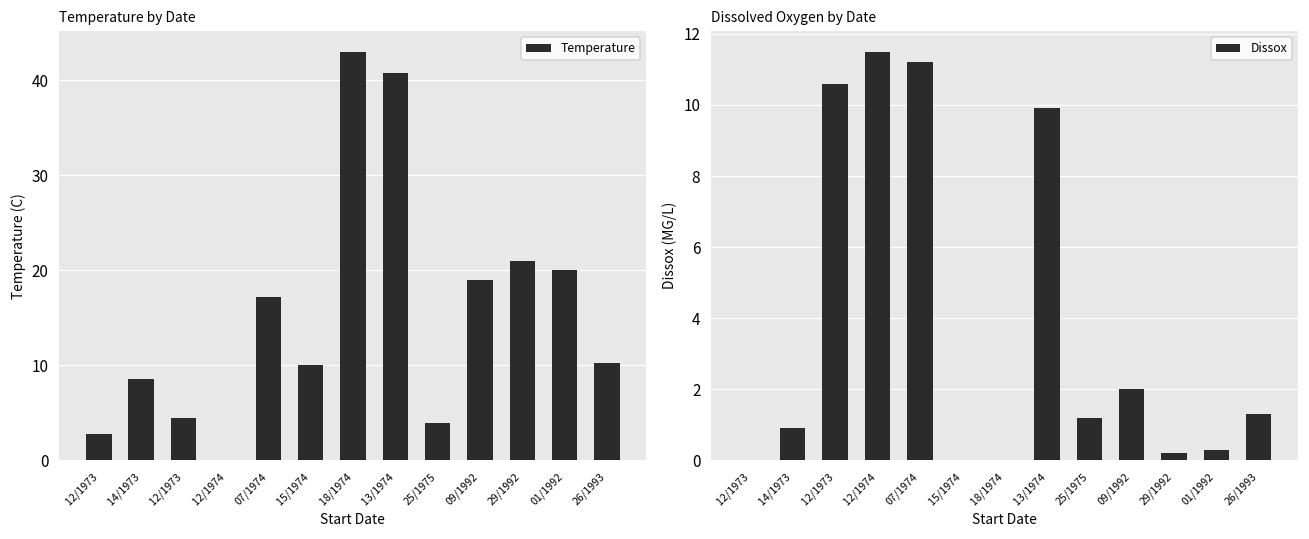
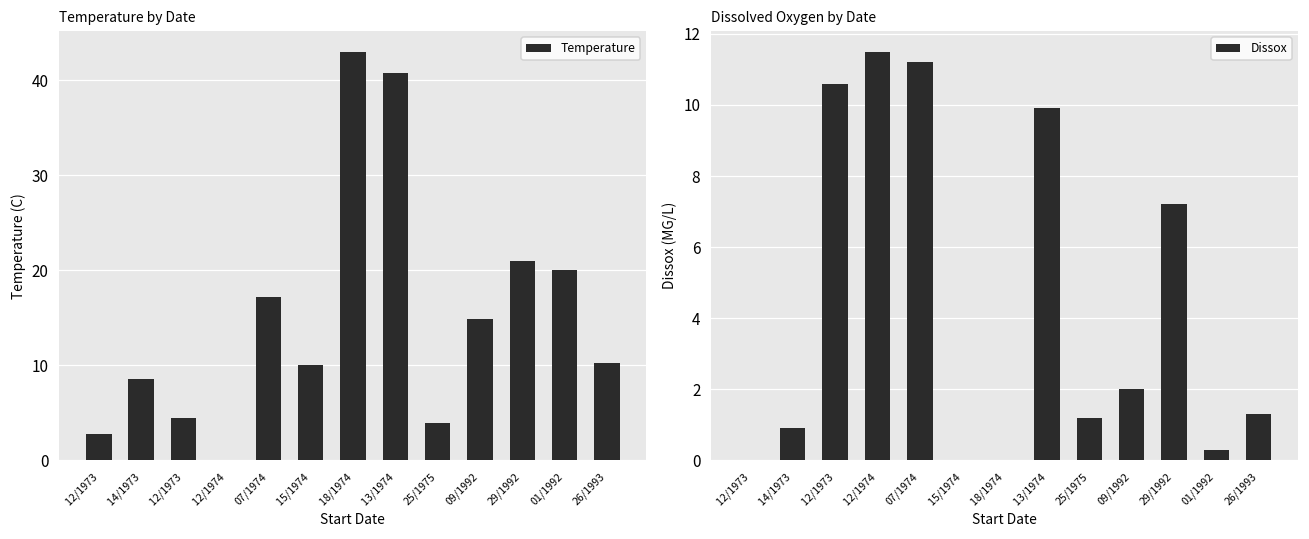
  {
    "Temperature by Date": {
      "14/1973": 9,
      "12/1974": 0,
      "07/1974": 17,
      "15/1974": 10,
      "18/1974": 43,
      "13/1974": 41,
      "25/1975": 4,
-     "09/1992": 19,
+     "09/1992": 15,
      "29/1992": 21,
      "01/1992": 20,
      "26/1993": 10
    },
    "Dissolved Oxygen by Date": {
      "14/1973": 0.9,
      "12/1974": 11.5,
      "07/1974": 11.2,
      "15/1974": 0.0,
      "18/1974": 0.0,
      "13/1974": 9.9,
      "25/1975": 1.2,
      "09/1992": 2.0,
-     "29/1992": 0.2,
+     "29/1992": 7.2,
      "01/1992": 0.3,
      "26/1993": 1.3
    }
  }
